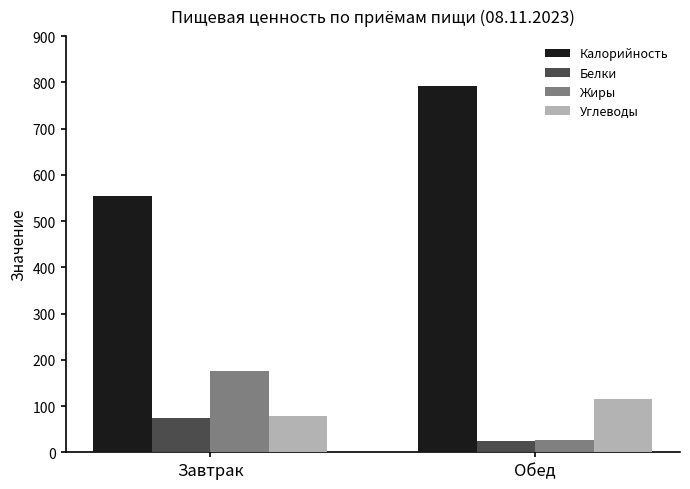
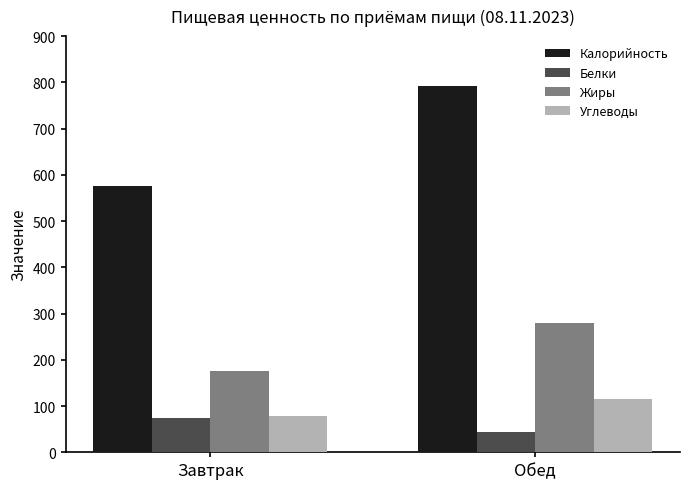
  {
    "Калорийность": {
-     "Завтрак": 550,
+     "Завтрак": 580,
      "Обед": 790
    },
    "Белки": {
      "Завтрак": 70,
-     "Обед": 20
+     "Обед": 40
    },
    "Жиры": {
      "Завтрак": 180,
-     "Обед": 30
+     "Обед": 280
    },
    "Углеводы": {
      "Завтрак": 80,
      "Обед": 120
    }
  }
